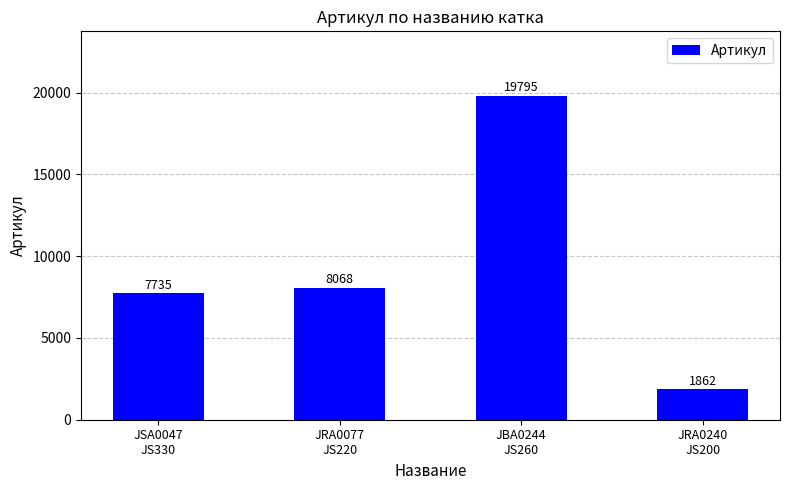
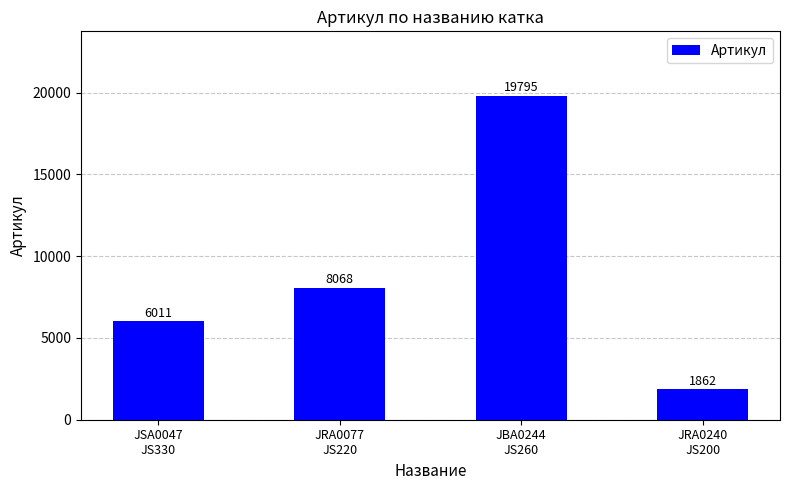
  {
-   "JSA0047 JS330": 7735,
+   "JSA0047 JS330": 6011,
    "JRA0077 JS220": 8068,
    "JBA0244 JS260": 19795,
    "JRA0240 JS200": 1862
  }
